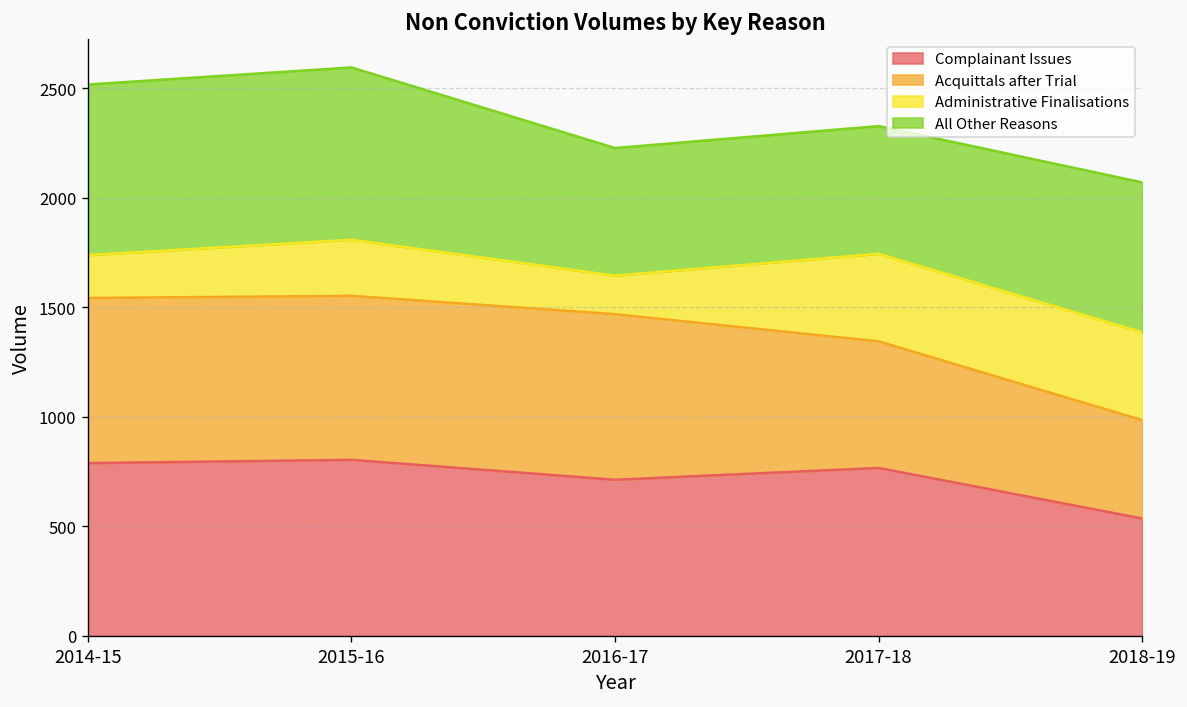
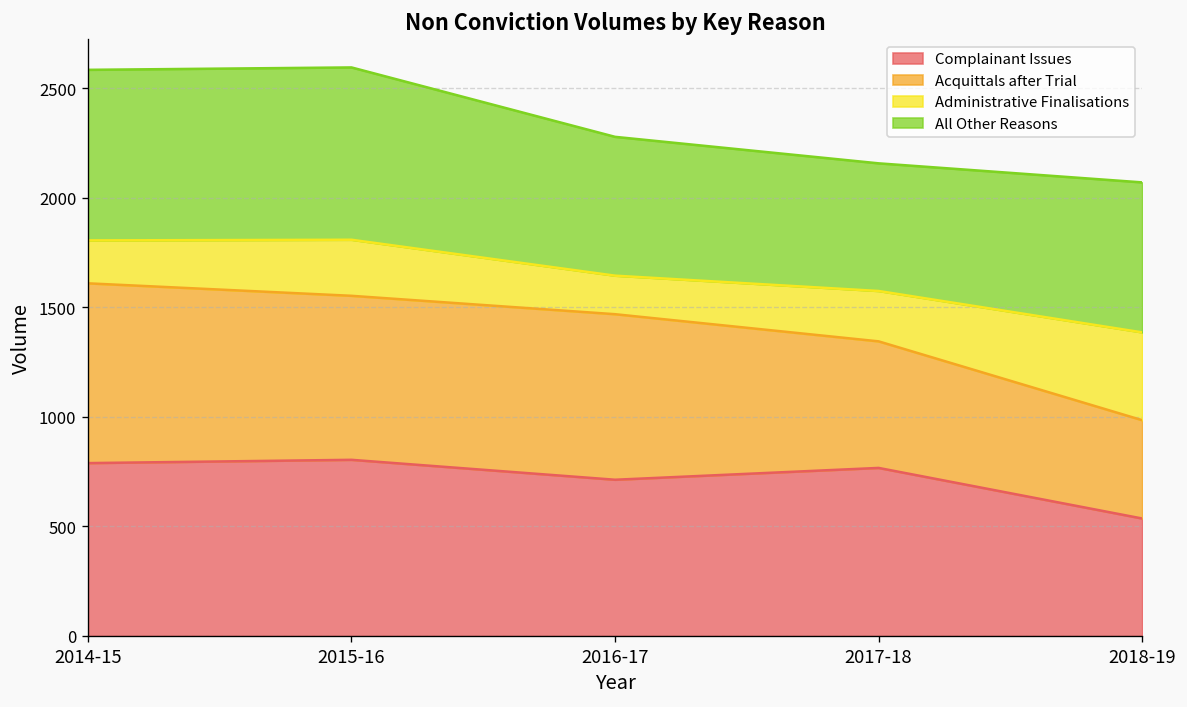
  {
    "Complainant Issues": {
      "2014-15": 790,
      "2015-16": 800,
      "2016-17": 710,
      "2017-18": 770,
      "2018-19": 540
    },
    "Acquittals after Trial": {
-     "2014-15": 750,
+     "2014-15": 820,
      "2015-16": 750,
      "2016-17": 760,
      "2017-18": 580,
      "2018-19": 450
    },
    "Administrative Finalisations": {
      "2014-15": 200,
      "2015-16": 260,
      "2016-17": 180,
-     "2017-18": 400,
+     "2017-18": 230,
      "2018-19": 400
    },
    "All Other Reasons": {
      "2014-15": 780,
      "2015-16": 790,
-     "2016-17": 580,
+     "2016-17": 630,
      "2017-18": 580,
      "2018-19": 690
    }
  }
